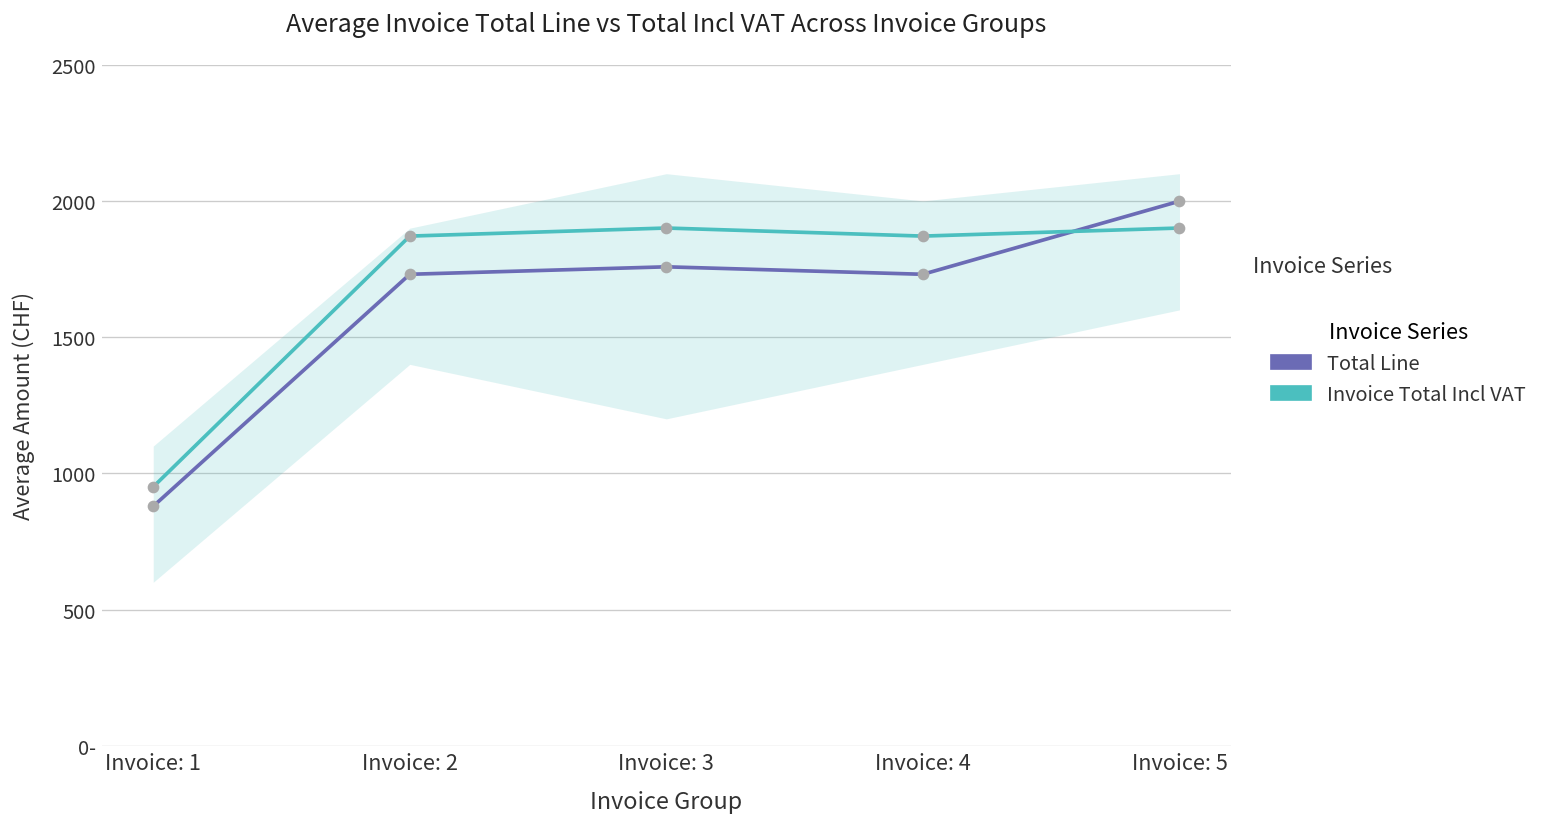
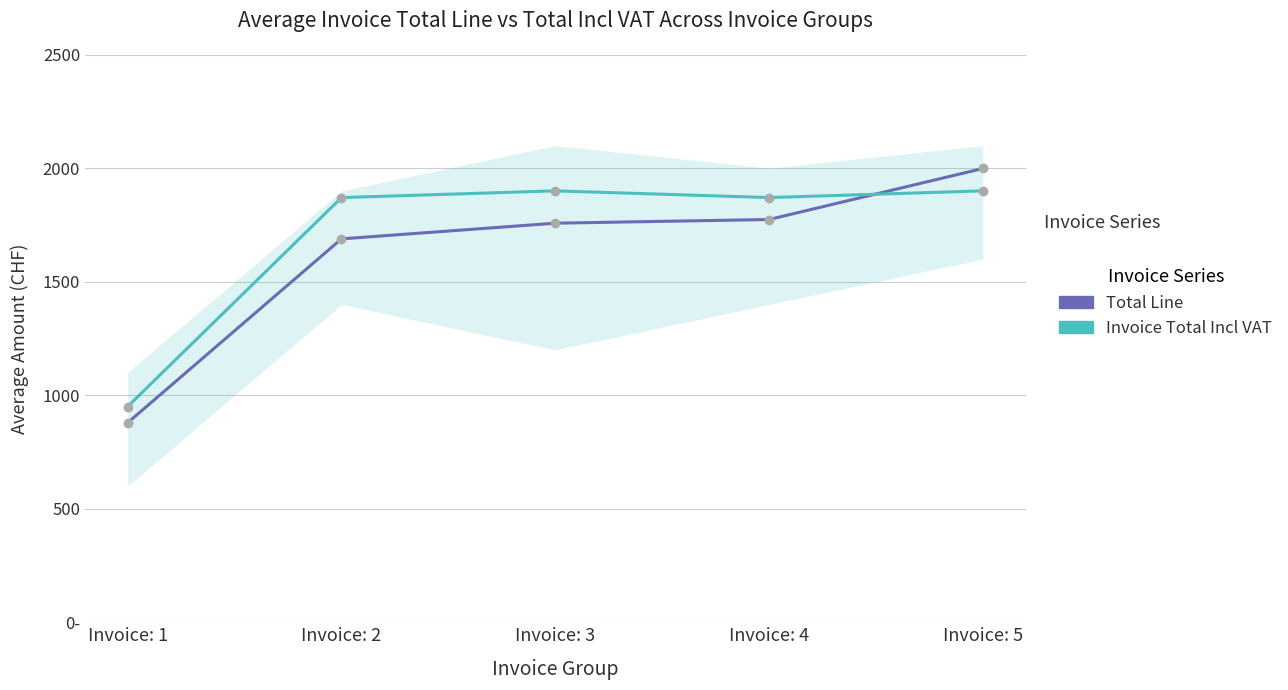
  {
    "Total Line": {
      "Invoice: 1": 880,
-     "Invoice: 2": 1730,
+     "Invoice: 2": 1690,
      "Invoice: 3": 1760,
-     "Invoice: 4": 1730,
+     "Invoice: 4": 1770,
      "Invoice: 5": 2000
    }
  }
